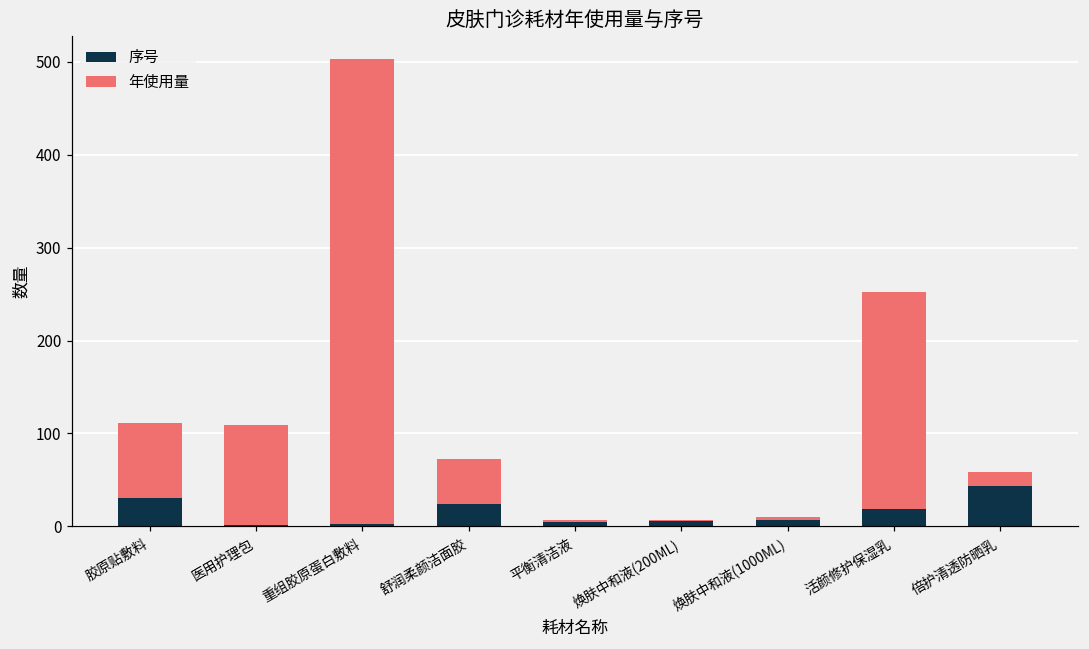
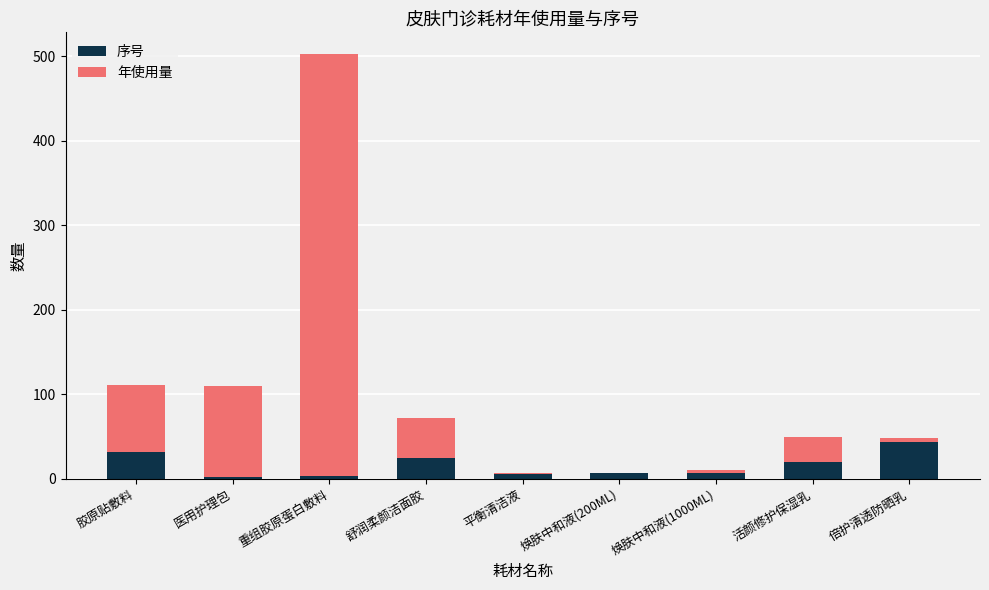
  {
    "序号": {
      "胶原贴敷料": 30,
      "重组胶原蛋白敷料": 0,
      "舒润柔颜洁面胶": 20,
      "平衡清洁液": 10,
      "焕肤中和液(200ML)": 10,
      "焕肤中和液(1000ML)": 10,
      "活颜修护保湿乳": 20,
      "倍护清透防晒乳": 40
    },
    "年使用量": {
      "胶原贴敷料": 80,
      "医用护理包": 110,
      "重组胶原蛋白敷料": 500,
      "舒润柔颜洁面胶": 50,
      "焕肤中和液(1000ML)": 0,
-     "活颜修护保湿乳": 230,
-     "倍护清透防晒乳": 20
+     "活颜修护保湿乳": 30,
+     "倍护清透防晒乳": 10
    }
  }
